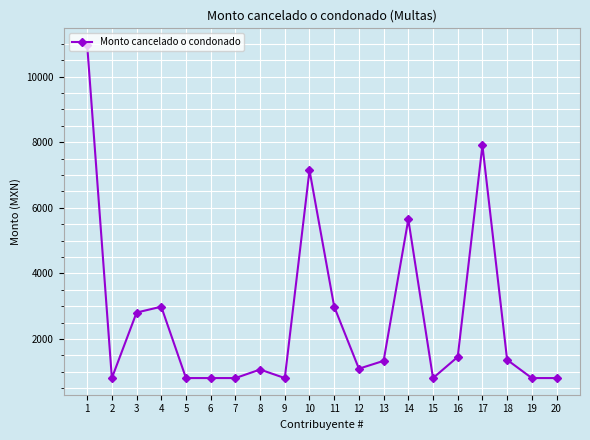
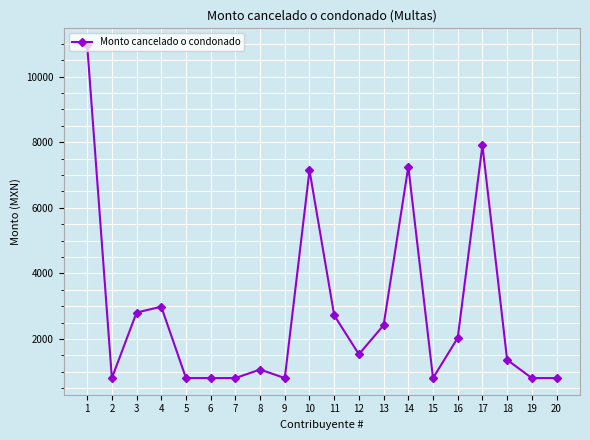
  {
    "2": 800,
    "3": 2800,
    "4": 3000,
    "5": 800,
    "6": 800,
    "7": 800,
    "8": 1100,
    "9": 800,
    "10": 7100,
-   "11": 3000,
-   "12": 1100,
-   "13": 1300,
-   "14": 5600,
+   "11": 2700,
+   "12": 1500,
+   "13": 2400,
+   "14": 7300,
    "15": 800,
-   "16": 1500,
+   "16": 2000,
    "17": 7900,
    "18": 1400,
    "19": 800,
    "20": 800
  }
